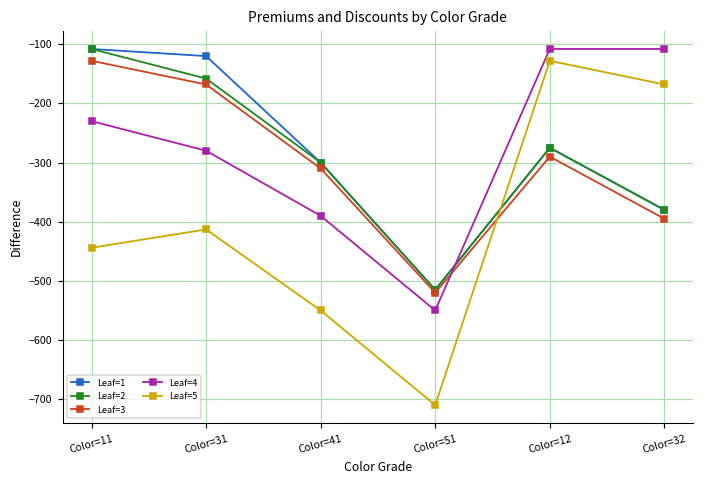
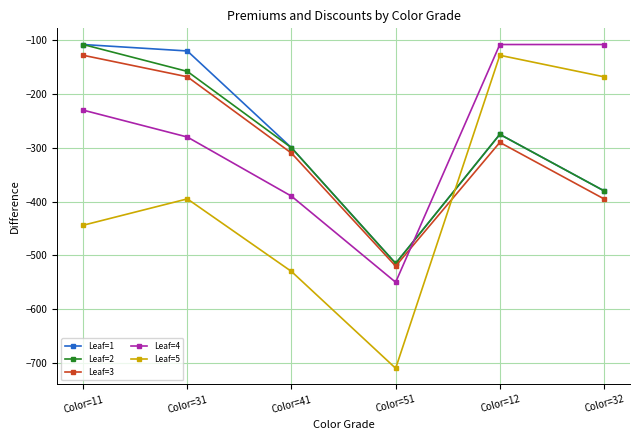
  {
    "Leaf=1": {
      "Color=31": -120
    },
    "Leaf=2": {
      "Color=31": -160
    },
    "Leaf=3": {
      "Color=11": -130,
      "Color=31": -170,
      "Color=41": -310,
      "Color=51": -520,
      "Color=12": -290,
      "Color=32": -400
    },
    "Leaf=4": {
      "Color=11": -230,
      "Color=31": -280,
      "Color=41": -390,
      "Color=51": -550,
      "Color=12": -110,
      "Color=32": -110
    },
    "Leaf=5": {
      "Color=11": -440,
-     "Color=31": -410,
-     "Color=41": -550,
+     "Color=31": -400,
+     "Color=41": -530,
      "Color=51": -710,
      "Color=12": -130,
      "Color=32": -170
    }
  }
